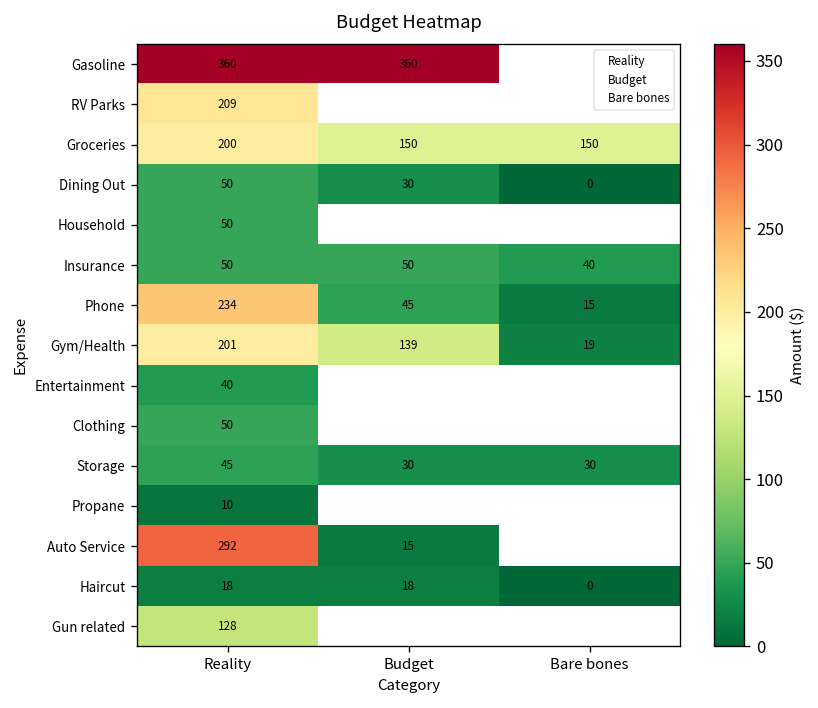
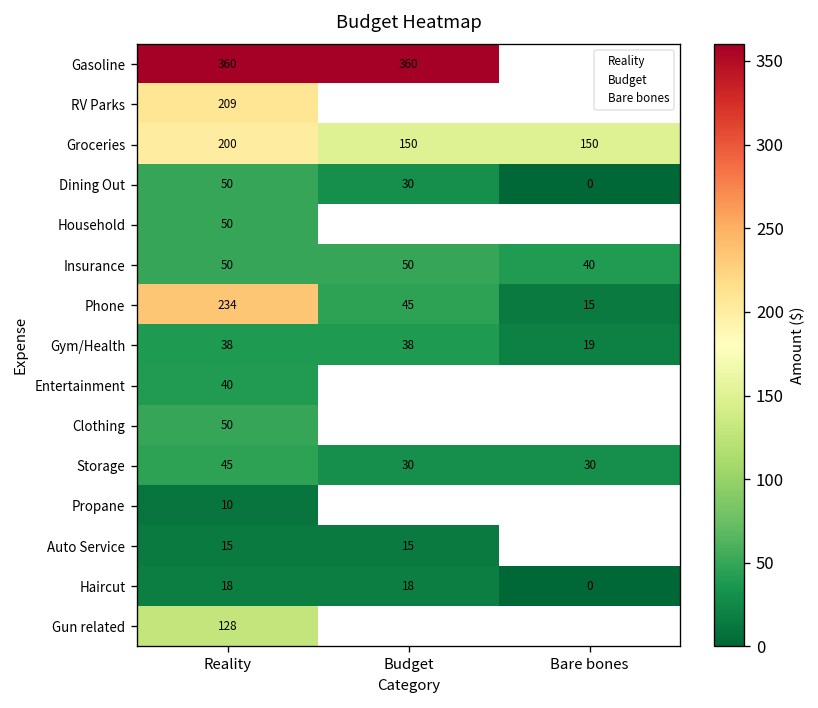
  {
    "Gym/Health": {
-     "Reality": 201,
-     "Budget": 139
+     "Reality": 38,
+     "Budget": 38
    },
    "Auto Service": {
-     "Reality": 292
+     "Reality": 15
    }
  }
